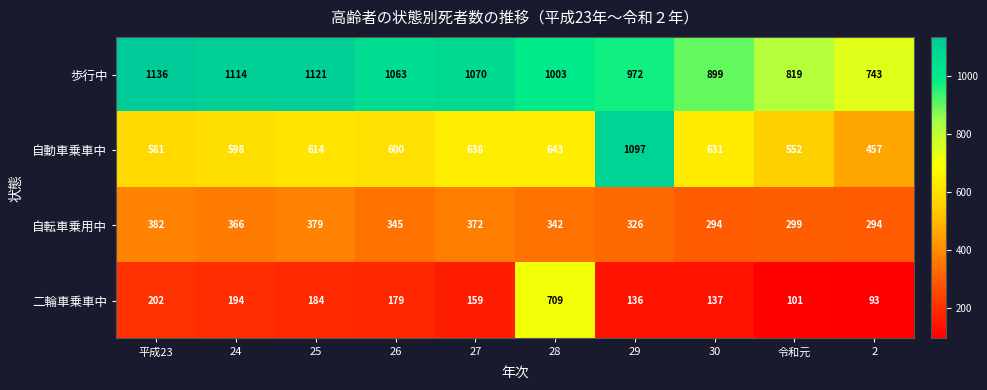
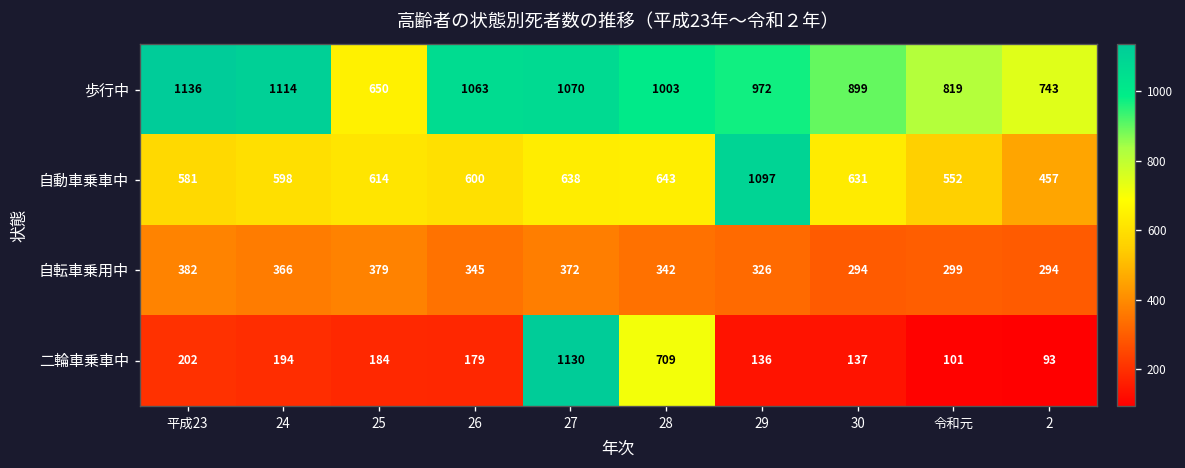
  {
    "歩行中": {
      "平成23": 1136,
      "24": 1114,
-     "25": 1121,
+     "25": 650,
      "26": 1063,
      "27": 1070,
      "28": 1003,
      "29": 972,
      "30": 899,
      "令和元": 819,
      "2": 743
    },
    "自動車乗車中": {
      "平成23": 581,
      "24": 598,
      "25": 614,
      "26": 600,
      "27": 638,
      "28": 643,
      "29": 1097,
      "30": 631,
      "令和元": 552,
      "2": 457
    },
    "自転車乗用中": {
      "平成23": 382,
      "24": 366,
      "25": 379,
      "26": 345,
      "27": 372,
      "28": 342,
      "29": 326,
      "30": 294,
      "令和元": 299,
      "2": 294
    },
    "二輪車乗車中": {
      "平成23": 202,
      "24": 194,
      "25": 184,
      "26": 179,
-     "27": 159,
+     "27": 1130,
      "28": 709,
      "29": 136,
      "30": 137,
      "令和元": 101,
      "2": 93
    }
  }
